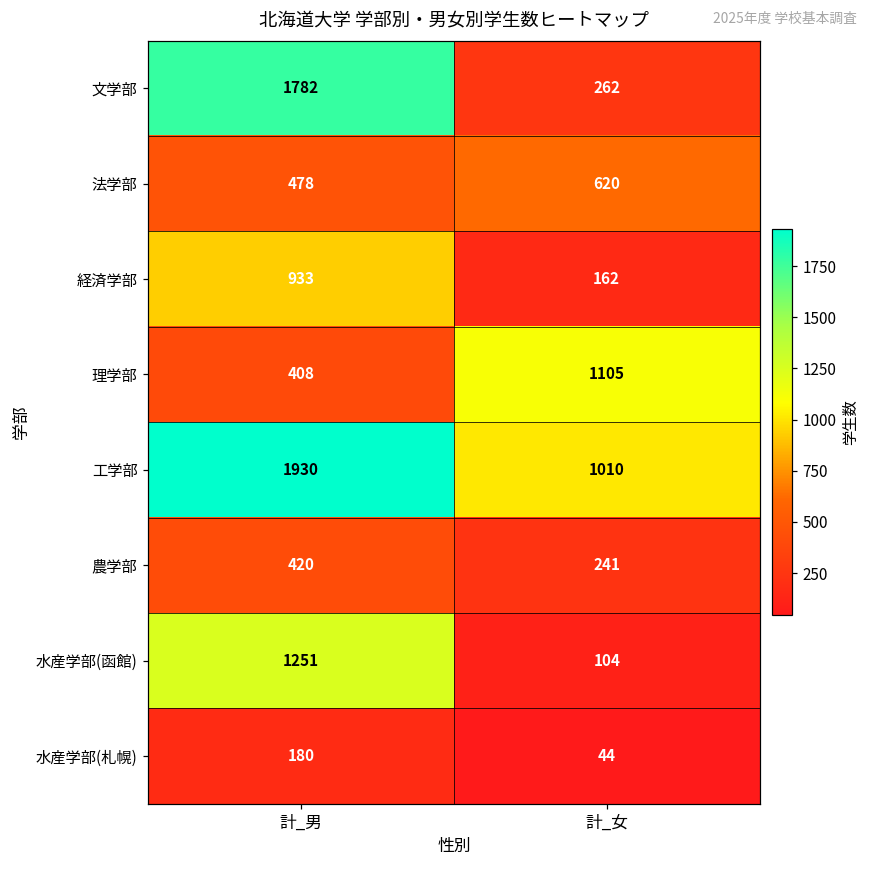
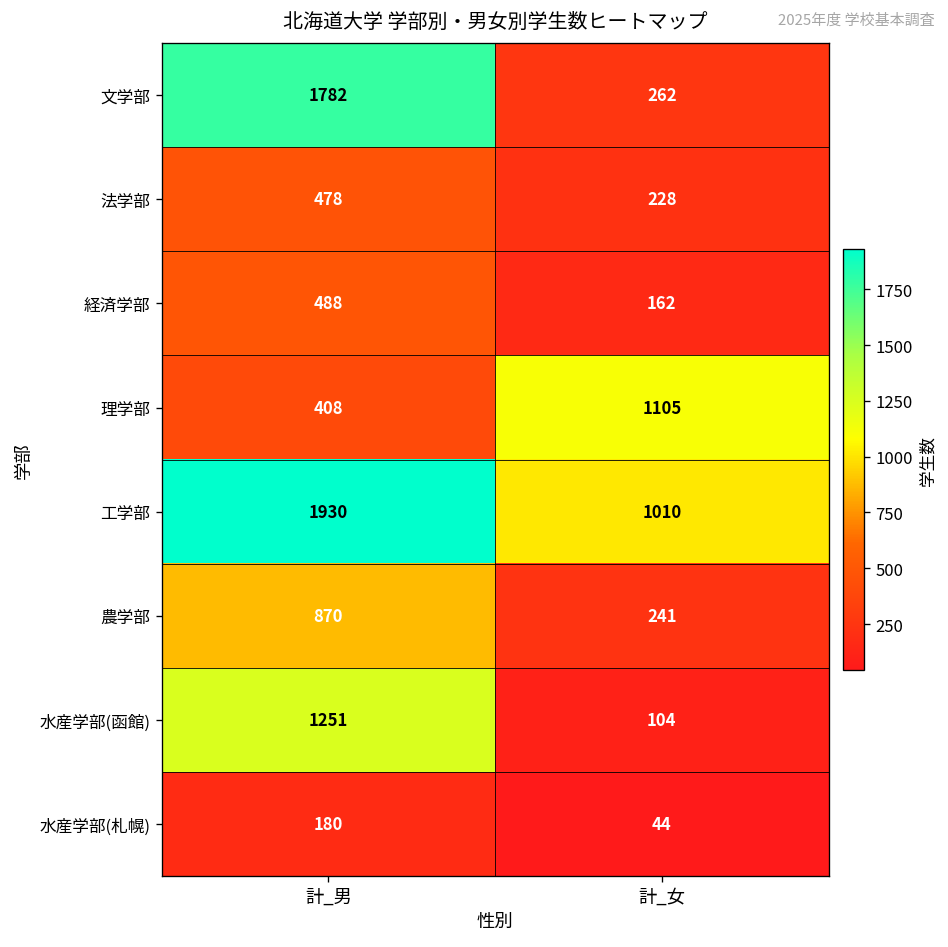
  {
    "文学部": {
      "計_男": 1782,
      "計_女": 262
    },
    "法学部": {
      "計_男": 478,
-     "計_女": 620
+     "計_女": 228
    },
    "経済学部": {
-     "計_男": 933,
+     "計_男": 488,
      "計_女": 162
    },
    "理学部": {
      "計_男": 408,
      "計_女": 1105
    },
    "工学部": {
      "計_男": 1930,
      "計_女": 1010
    },
    "農学部": {
-     "計_男": 420,
+     "計_男": 870,
      "計_女": 241
    },
    "水産学部(函館)": {
      "計_男": 1251,
      "計_女": 104
    },
    "水産学部(札幌)": {
      "計_男": 180,
      "計_女": 44
    }
  }
